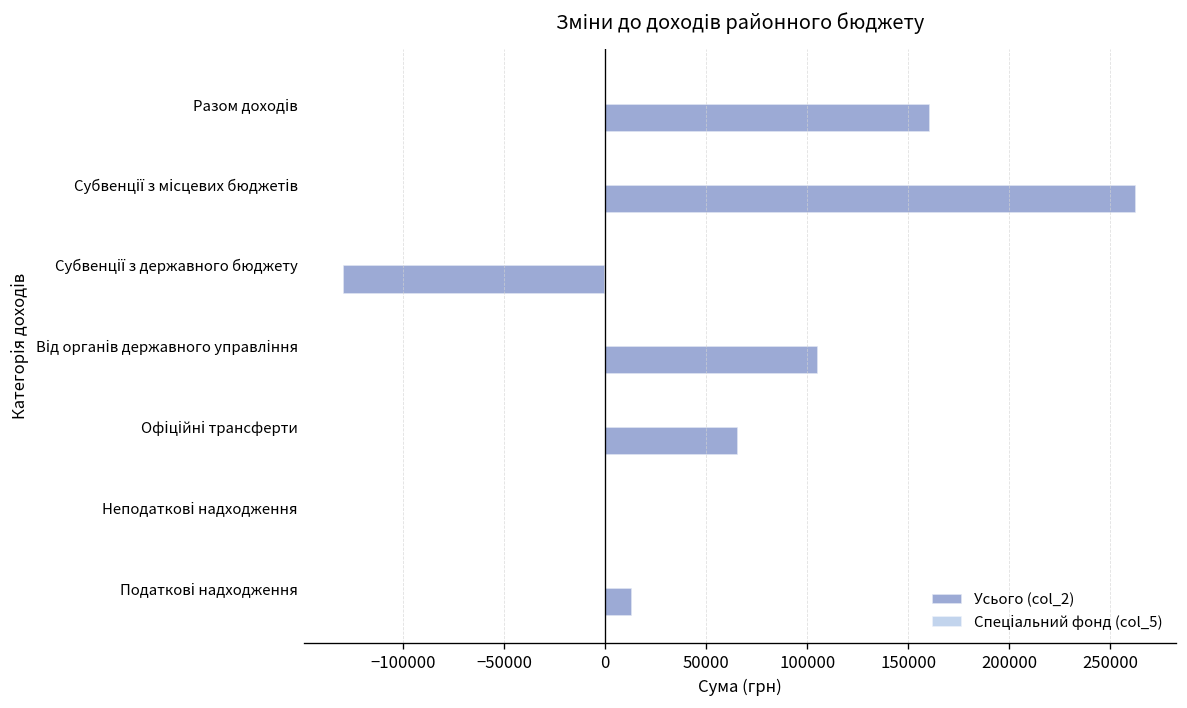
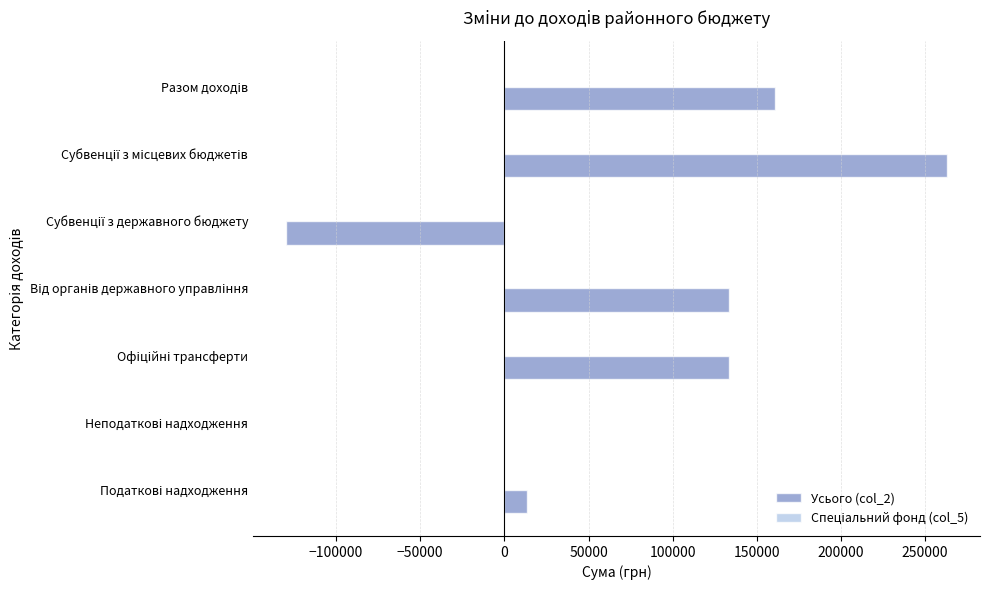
  {
    "Усього (col_2)": {
      "Разом доходів": 161000,
      "Субвенції з місцевих бюджетів": 263000,
      "Субвенції з державного бюджету": -130000,
-     "Від органів державного управління": 105000,
-     "Офіційні трансферти": 66000,
+     "Від органів державного управління": 133000,
+     "Офіційні трансферти": 133000,
      "Неподаткові надходження": 0,
      "Податкові надходження": 13000
    },
    "Спеціальний фонд (col_5)": {
      "Разом доходів": 0,
      "Субвенції з місцевих бюджетів": 0,
      "Субвенції з державного бюджету": 0,
      "Від органів державного управління": 0,
      "Офіційні трансферти": 0,
      "Неподаткові надходження": 0,
      "Податкові надходження": 0
    }
  }
